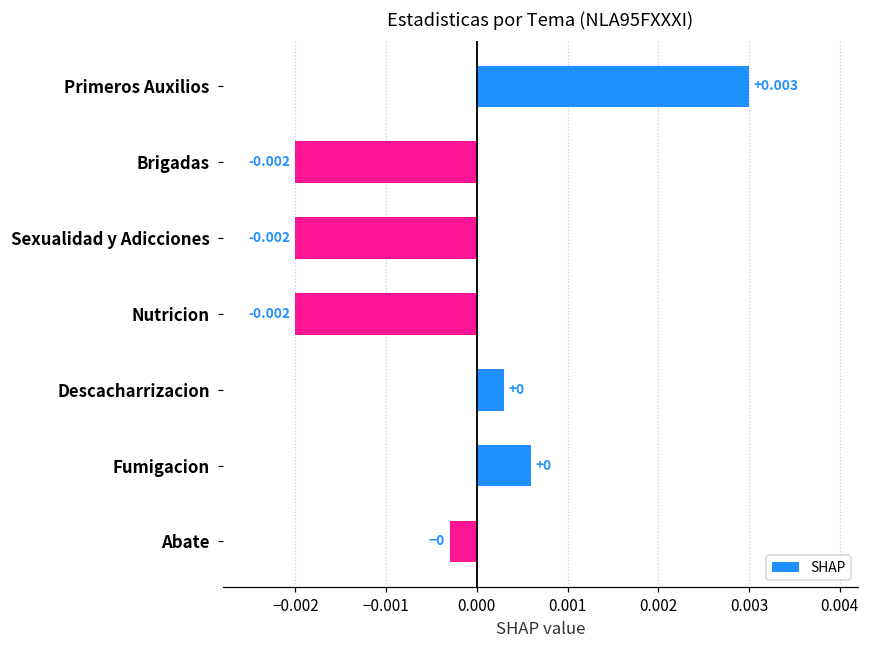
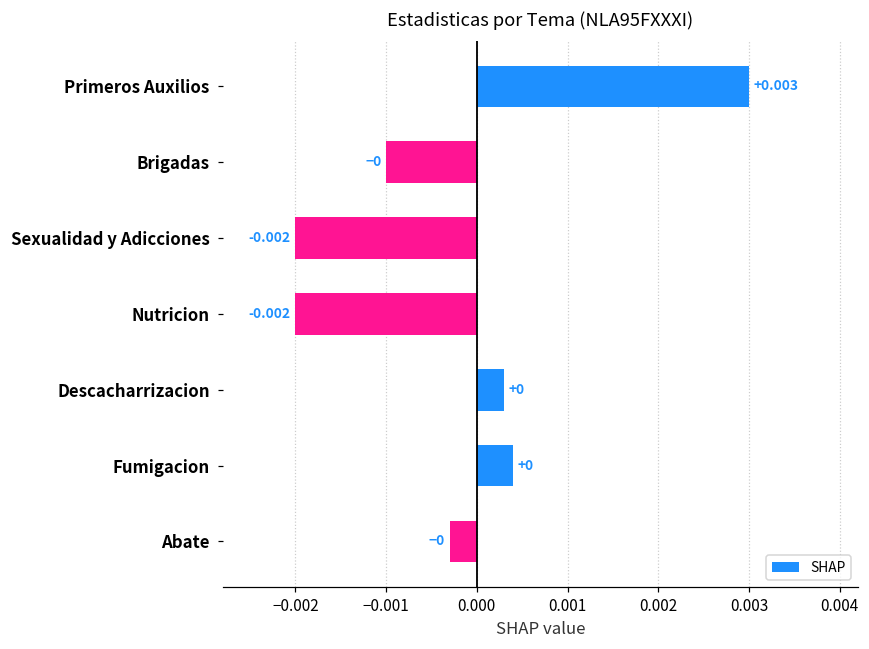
  {
    "Primeros Auxilios": "+0.003",
-   "Brigadas": "-0.002",
+   "Brigadas": "-0",
    "Sexualidad y Adicciones": "-0.002",
    "Nutricion": "-0.002",
    "Descacharrizacion": "+0",
-   "Fumigacion": "0.0006",
+   "Fumigacion": "0.0004",
    "Abate": "-0"
  }
